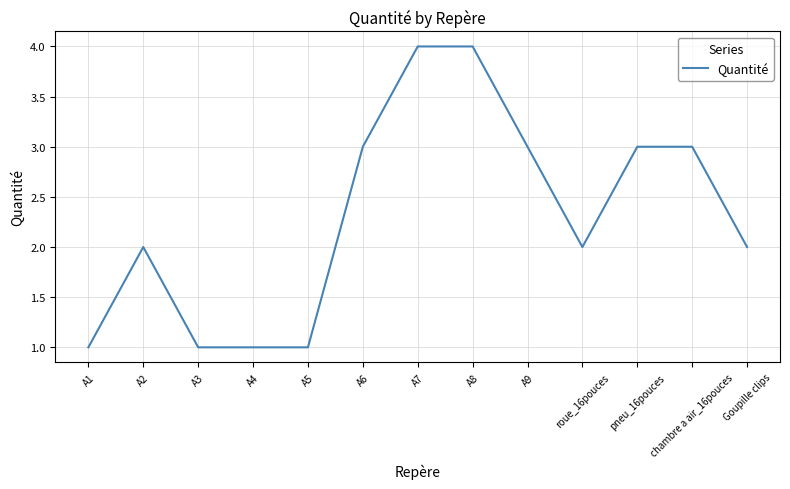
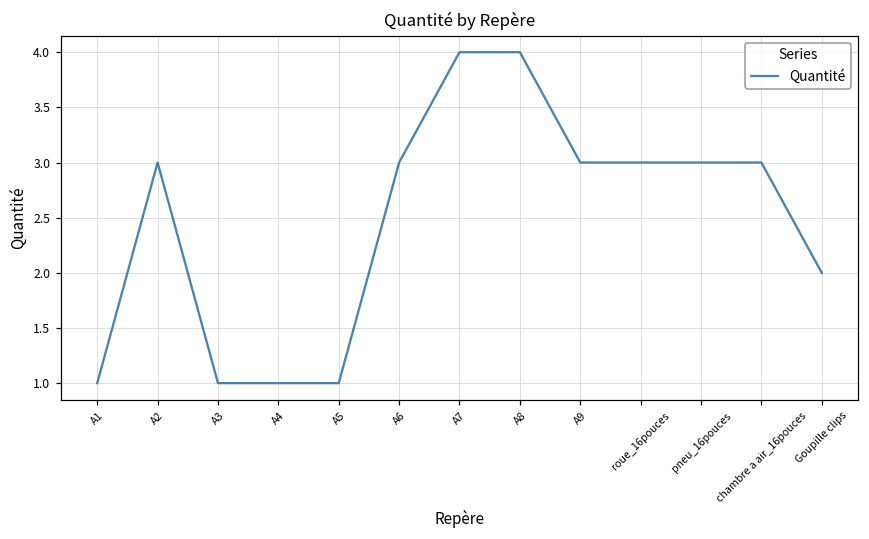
  {
    "A1": 1,
-   "A2": 2,
+   "A2": 3,
    "A3": 1,
    "A4": 1,
    "A5": 1,
    "A6": 3,
    "A7": 4,
    "A8": 4,
    "A9": 3,
-   "roue_16pouces": 2,
+   "roue_16pouces": 3,
    "pneu_16pouces": 3,
    "chambre a air_16pouces": 3,
    "Goupille clips": 2
  }
